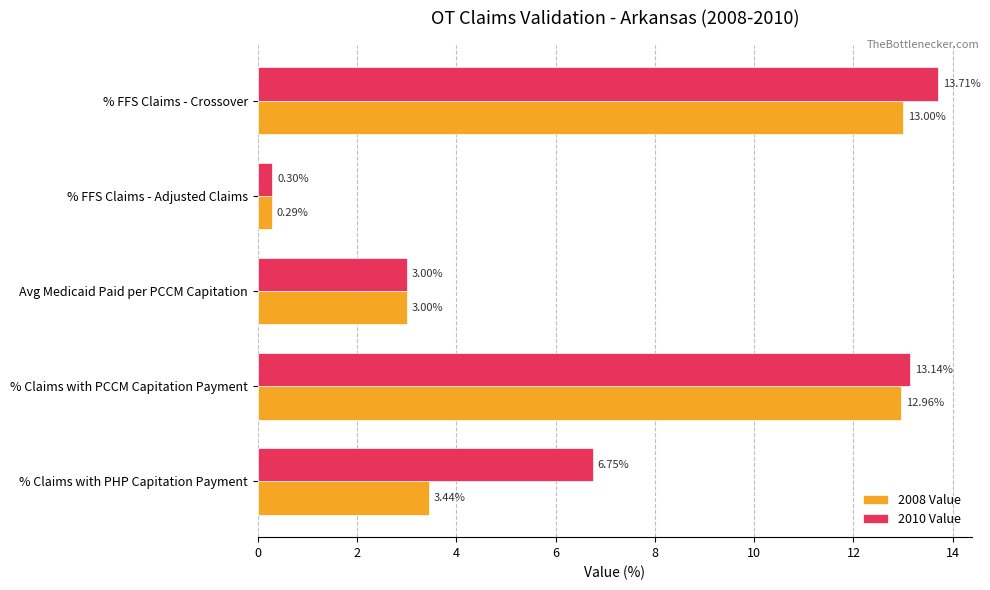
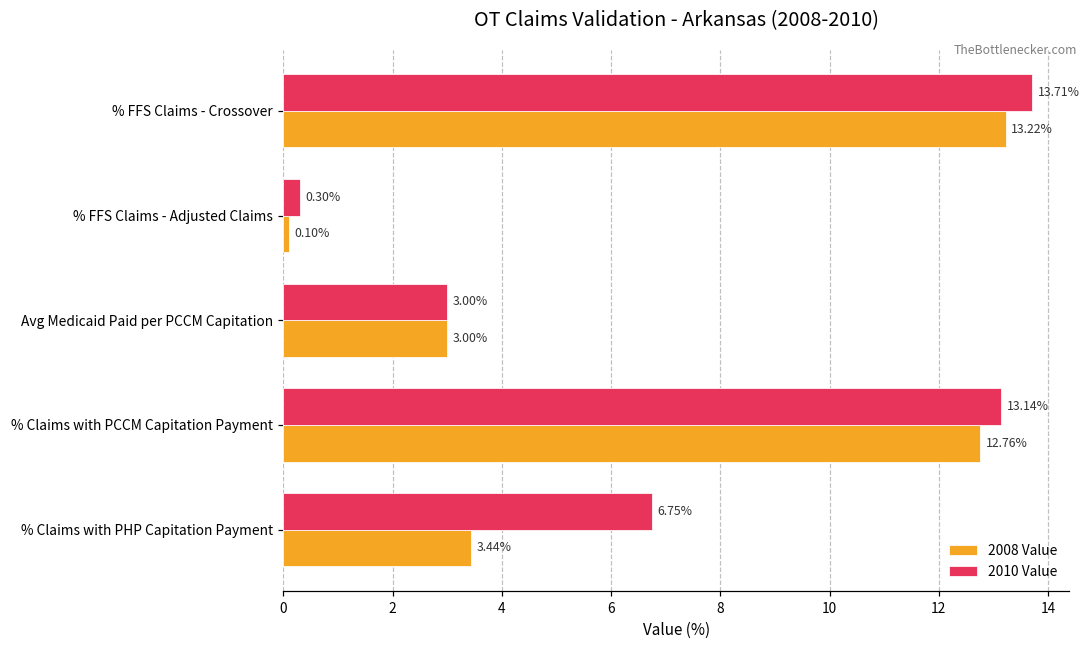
  {
    "2008 Value": {
-     "% FFS Claims - Crossover": "13.00%",
-     "% FFS Claims - Adjusted Claims": "0.29%",
+     "% FFS Claims - Crossover": "13.22%",
+     "% FFS Claims - Adjusted Claims": "0.10%",
      "Avg Medicaid Paid per PCCM Capitation": "3.00%",
-     "% Claims with PCCM Capitation Payment": "12.96%",
+     "% Claims with PCCM Capitation Payment": "12.76%",
      "% Claims with PHP Capitation Payment": "3.44%"
    },
    "2010 Value": {
      "% FFS Claims - Crossover": "13.71%",
      "% FFS Claims - Adjusted Claims": "0.30%",
      "Avg Medicaid Paid per PCCM Capitation": "3.00%",
      "% Claims with PCCM Capitation Payment": "13.14%",
      "% Claims with PHP Capitation Payment": "6.75%"
    }
  }
